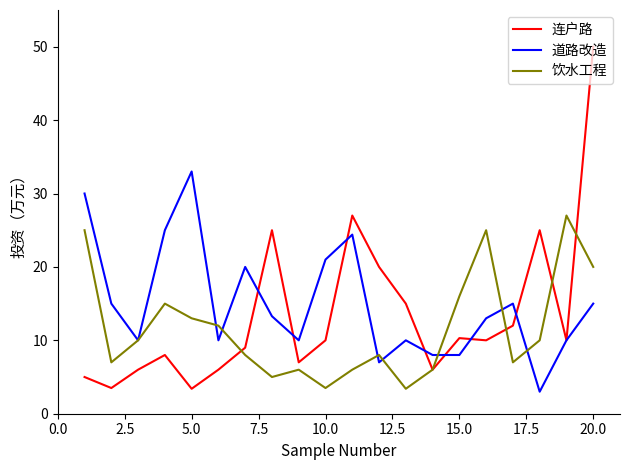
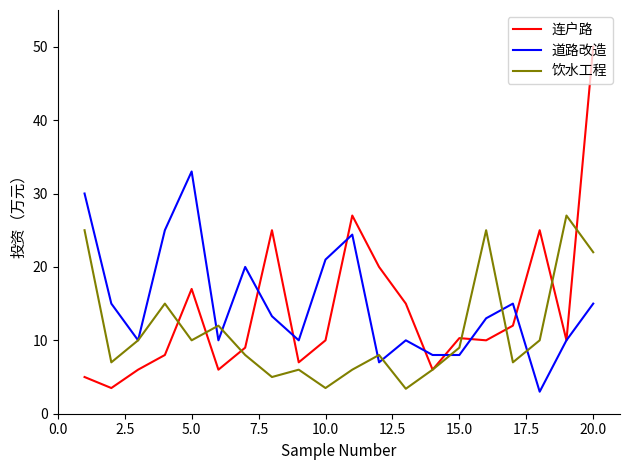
  {
    "连户路": {
-     "5.0": 3,
+     "5.0": 17,
      "10.0": 10,
      "15.0": 10
    },
    "道路改造": {
      "5.0": 33,
      "10.0": 21,
      "15.0": 8,
      "20.0": 15
    },
    "饮水工程": {
-     "5.0": 13,
+     "5.0": 10,
      "10.0": 4,
-     "15.0": 16,
-     "20.0": 20
+     "15.0": 9,
+     "20.0": 22
    }
  }
